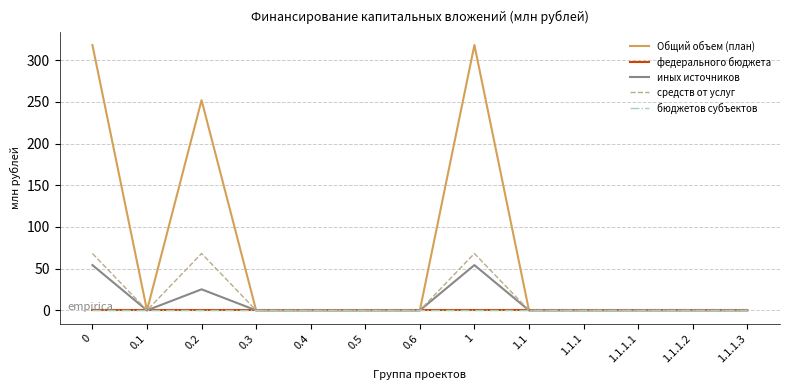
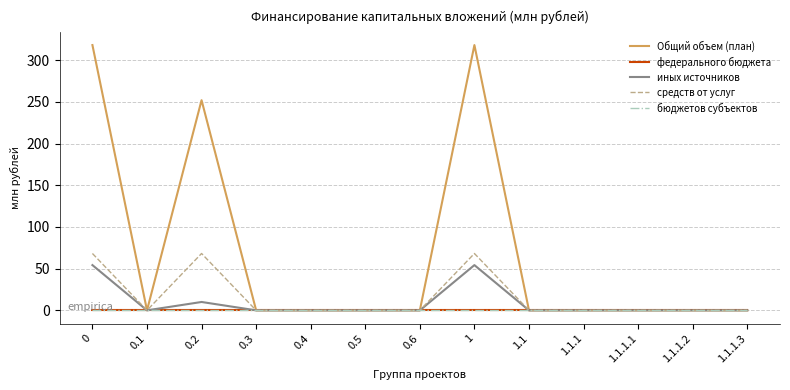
  {
    "бюджетов субъектов": {
      "0": 0,
      "0.2": 0,
      "1": 0
    },
    "иных источников": {
      "0": 50,
-     "0.2": 30,
+     "0.2": 10,
      "1": 50
    }
  }
